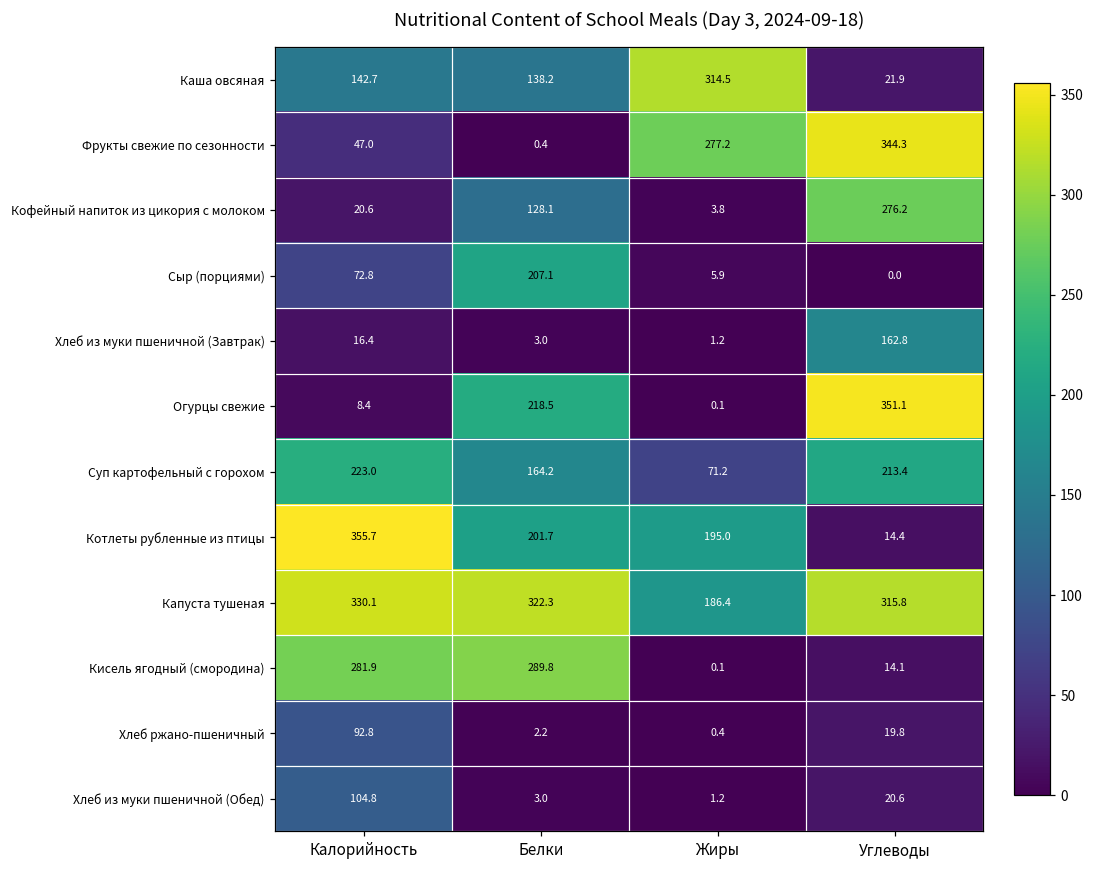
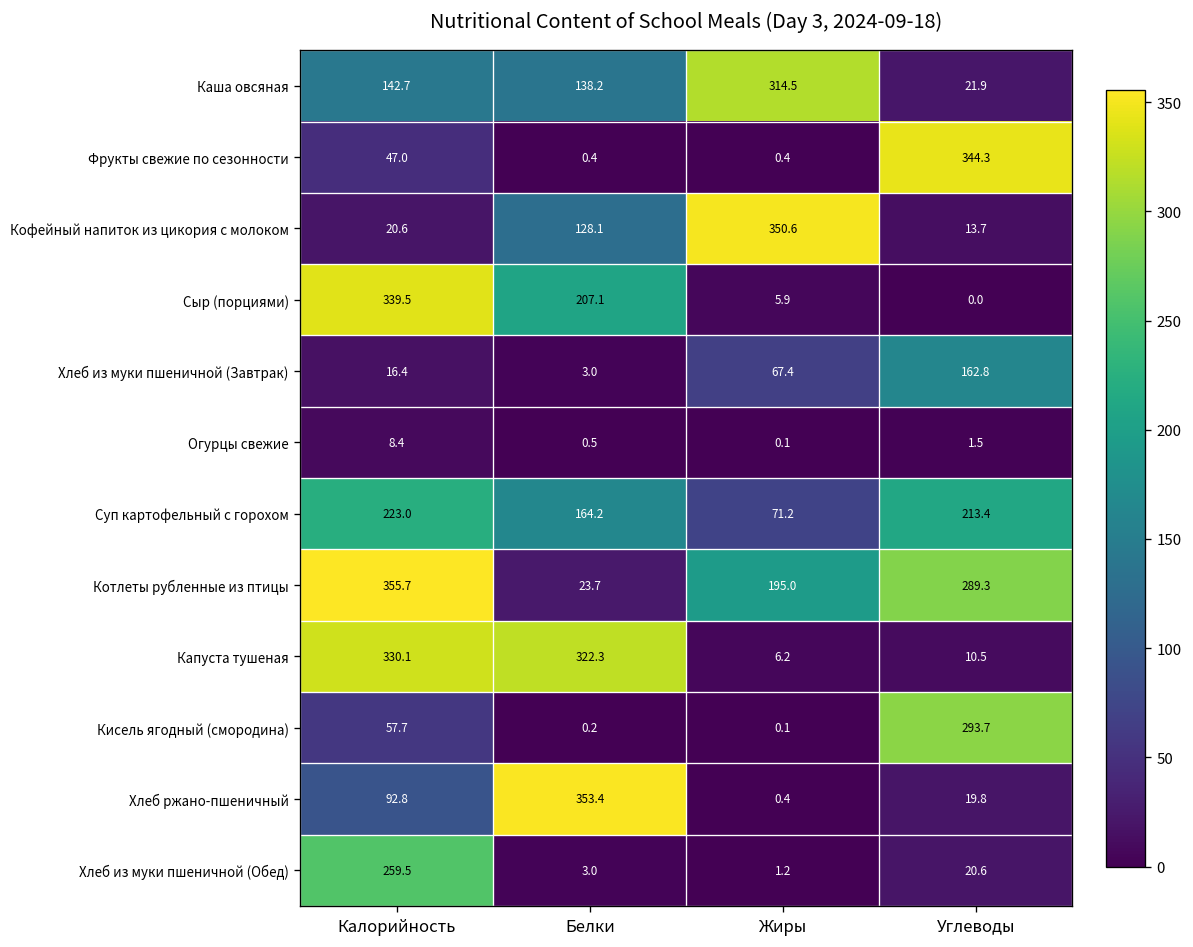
  {
    "Каша овсяная": {
      "Калорийность": 142.7,
      "Белки": 138.2,
      "Жиры": 314.5,
      "Углеводы": 21.9
    },
    "Фрукты свежие по сезонности": {
      "Калорийность": 47.0,
      "Белки": 0.4,
-     "Жиры": 277.2,
+     "Жиры": 0.4,
      "Углеводы": 344.3
    },
    "Кофейный напиток из цикория с молоком": {
      "Калорийность": 20.6,
      "Белки": 128.1,
-     "Жиры": 3.8,
-     "Углеводы": 276.2
+     "Жиры": 350.6,
+     "Углеводы": 13.7
    },
    "Сыр (порциями)": {
-     "Калорийность": 72.8,
+     "Калорийность": 339.5,
      "Белки": 207.1,
      "Жиры": 5.9,
      "Углеводы": 0.0
    },
    "Хлеб из муки пшеничной (Завтрак)": {
      "Калорийность": 16.4,
      "Белки": 3.0,
-     "Жиры": 1.2,
+     "Жиры": 67.4,
      "Углеводы": 162.8
    },
    "Огурцы свежие": {
      "Калорийность": 8.4,
-     "Белки": 218.5,
+     "Белки": 0.5,
      "Жиры": 0.1,
-     "Углеводы": 351.1
+     "Углеводы": 1.5
    },
    "Суп картофельный с горохом": {
      "Калорийность": 223.0,
      "Белки": 164.2,
      "Жиры": 71.2,
      "Углеводы": 213.4
    },
    "Котлеты рубленные из птицы": {
      "Калорийность": 355.7,
-     "Белки": 201.7,
+     "Белки": 23.7,
      "Жиры": 195.0,
-     "Углеводы": 14.4
+     "Углеводы": 289.3
    },
    "Капуста тушеная": {
      "Калорийность": 330.1,
      "Белки": 322.3,
-     "Жиры": 186.4,
-     "Углеводы": 315.8
+     "Жиры": 6.2,
+     "Углеводы": 10.5
    },
    "Кисель ягодный (смородина)": {
-     "Калорийность": 281.9,
-     "Белки": 289.8,
+     "Калорийность": 57.7,
+     "Белки": 0.2,
      "Жиры": 0.1,
-     "Углеводы": 14.1
+     "Углеводы": 293.7
    },
    "Хлеб ржано-пшеничный": {
      "Калорийность": 92.8,
-     "Белки": 2.2,
+     "Белки": 353.4,
      "Жиры": 0.4,
      "Углеводы": 19.8
    },
    "Хлеб из муки пшеничной (Обед)": {
-     "Калорийность": 104.8,
+     "Калорийность": 259.5,
      "Белки": 3.0,
      "Жиры": 1.2,
      "Углеводы": 20.6
    }
  }
